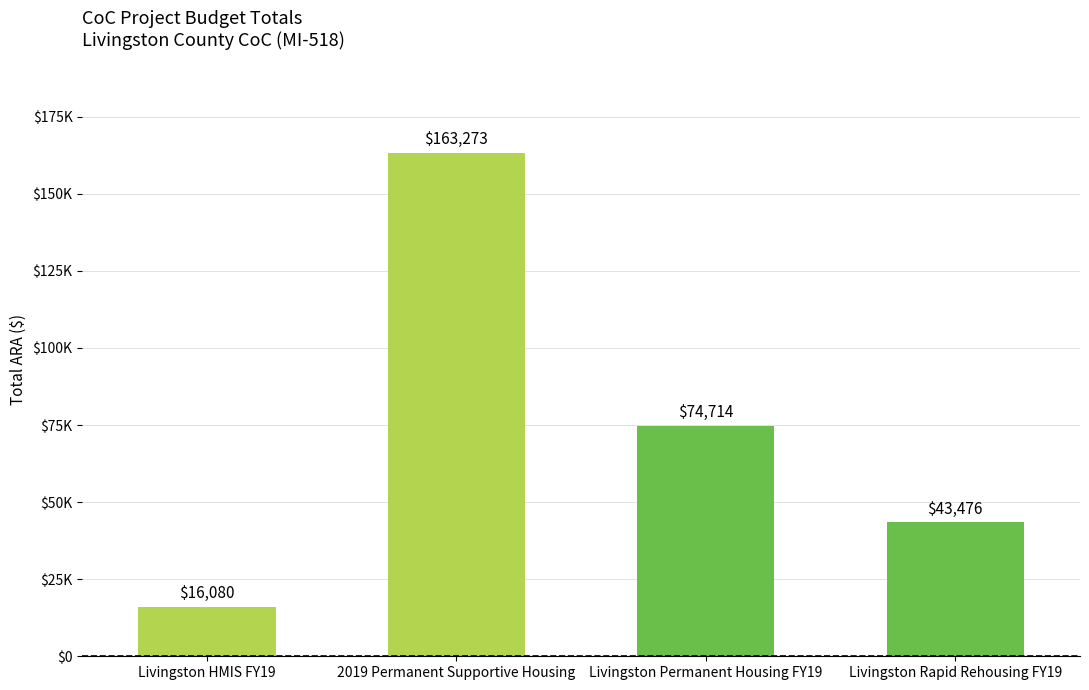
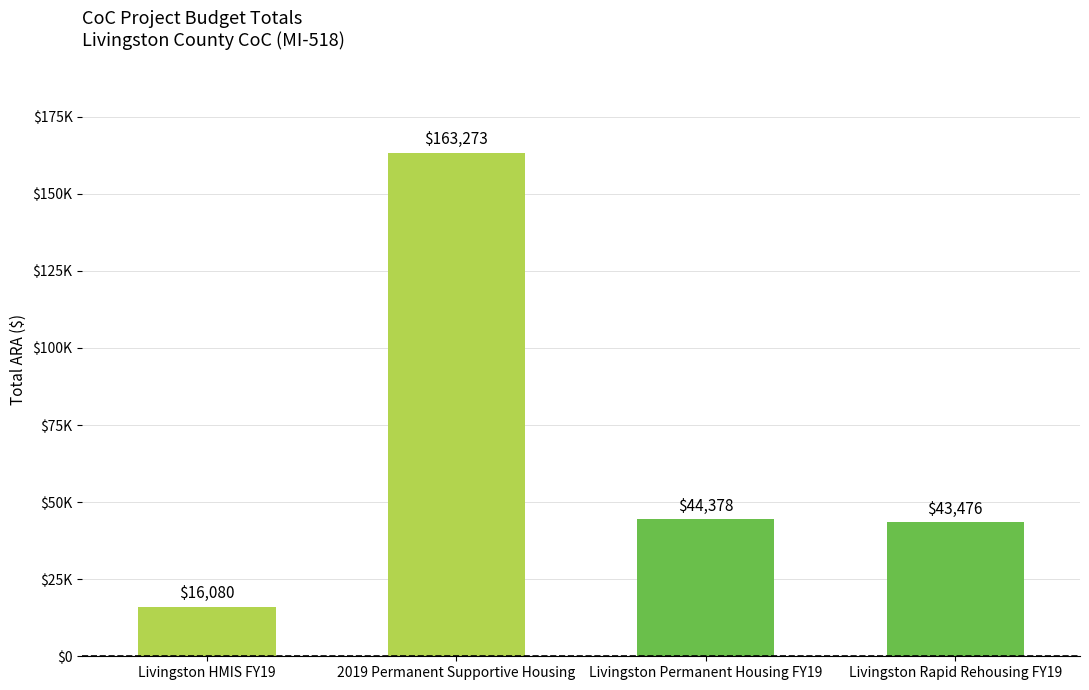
  {
    "Livingston HMIS FY19": "$16,080",
    "2019 Permanent Supportive Housing": "$163,273",
-   "Livingston Permanent Housing FY19": "$74,714",
+   "Livingston Permanent Housing FY19": "$44,378",
    "Livingston Rapid Rehousing FY19": "$43,476"
  }
